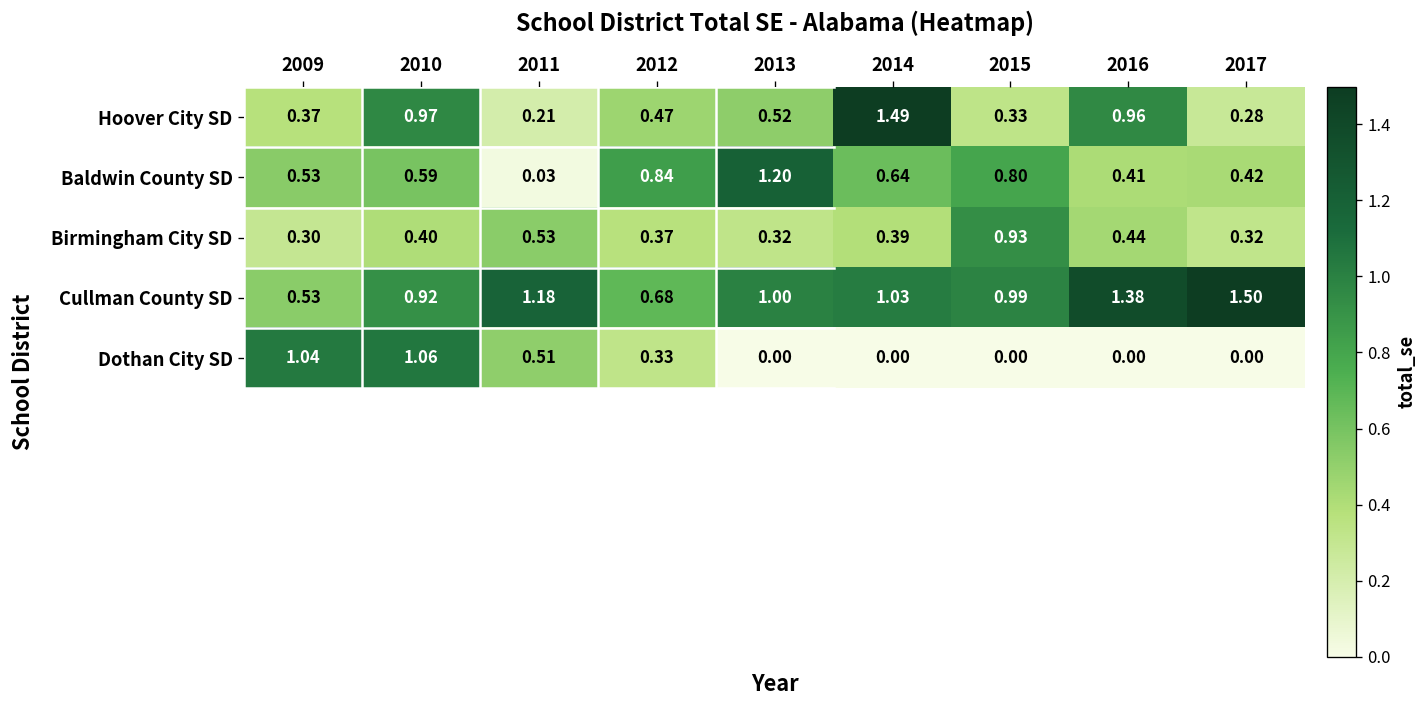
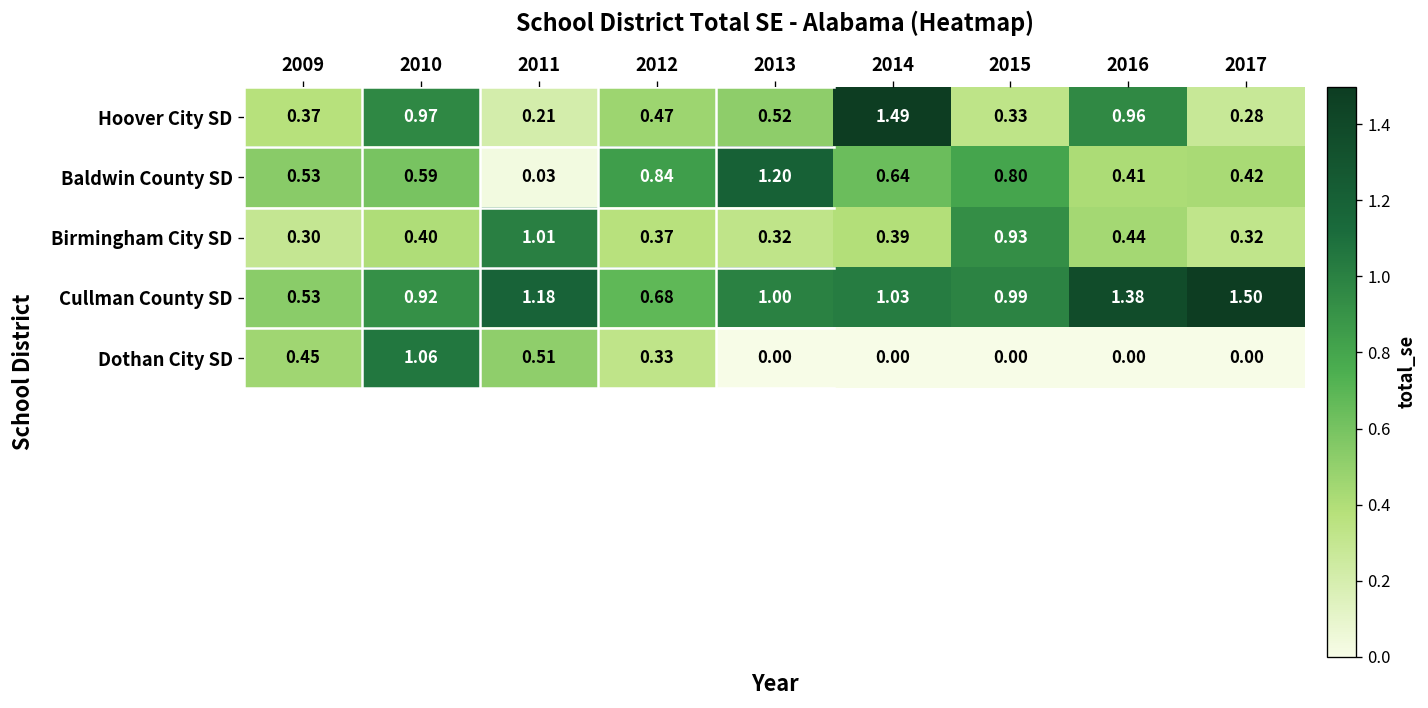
  {
    "Hoover City SD": {
      "2009": 0.37,
      "2010": 0.97,
      "2011": 0.21,
      "2012": 0.47,
      "2013": 0.52,
      "2014": 1.49,
      "2015": 0.33,
      "2016": 0.96,
      "2017": 0.28
    },
    "Baldwin County SD": {
      "2009": 0.53,
      "2010": 0.59,
      "2011": 0.03,
      "2012": 0.84,
      "2013": 1.20,
      "2014": 0.64,
      "2015": 0.80,
      "2016": 0.41,
      "2017": 0.42
    },
    "Birmingham City SD": {
      "2009": 0.30,
      "2010": 0.40,
-     "2011": 0.53,
+     "2011": 1.01,
      "2012": 0.37,
      "2013": 0.32,
      "2014": 0.39,
      "2015": 0.93,
      "2016": 0.44,
      "2017": 0.32
    },
    "Cullman County SD": {
      "2009": 0.53,
      "2010": 0.92,
      "2011": 1.18,
      "2012": 0.68,
      "2013": 1.00,
      "2014": 1.03,
      "2015": 0.99,
      "2016": 1.38,
      "2017": 1.50
    },
    "Dothan City SD": {
-     "2009": 1.04,
+     "2009": 0.45,
      "2010": 1.06,
      "2011": 0.51,
      "2012": 0.33,
      "2013": 0.00,
      "2014": 0.00,
      "2015": 0.00,
      "2016": 0.00,
      "2017": 0.00
    }
  }
